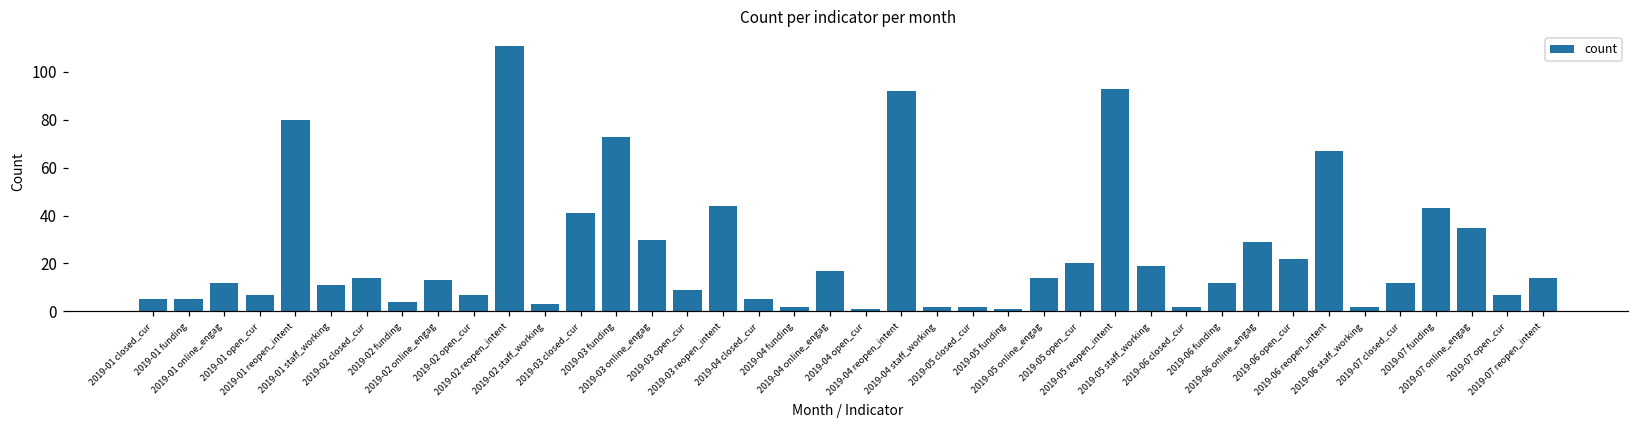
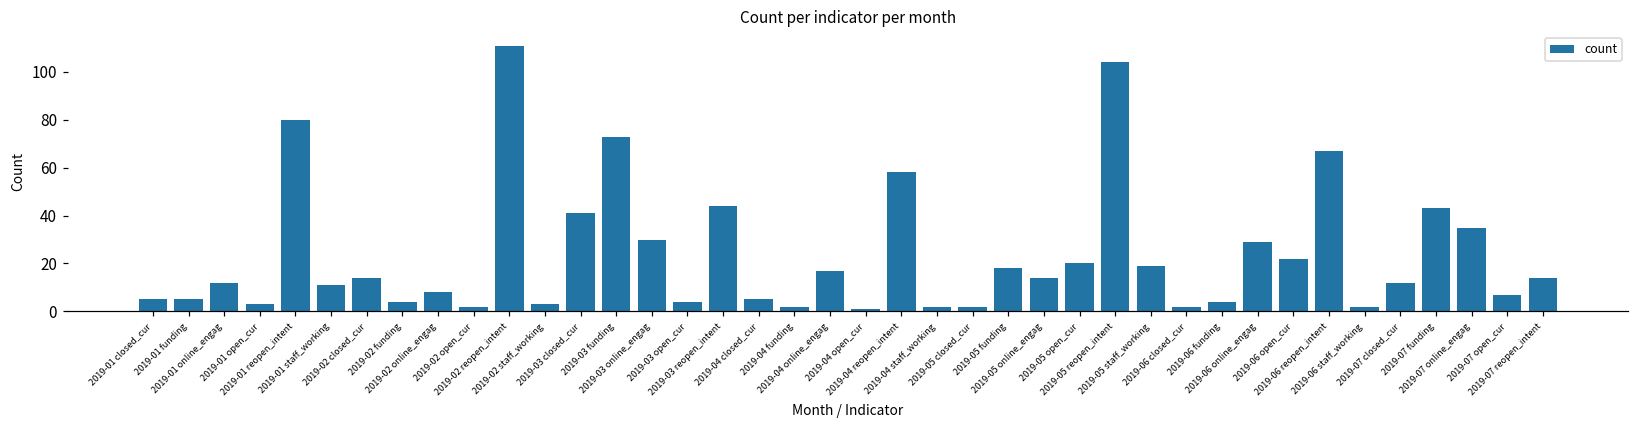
  {
    "2019-01 closed_cur": 5,
    "2019-01 funding": 5,
    "2019-01 online_engag": 12,
-   "2019-01 open_cur": 7,
+   "2019-01 open_cur": 3,
    "2019-01 reopen_intent": 80,
    "2019-01 staff_working": 11,
    "2019-02 closed_cur": 14,
    "2019-02 funding": 4,
-   "2019-02 online_engag": 13,
-   "2019-02 open_cur": 7,
+   "2019-02 online_engag": 8,
+   "2019-02 open_cur": 2,
    "2019-02 reopen_intent": 111,
    "2019-02 staff_working": 3,
    "2019-03 closed_cur": 41,
    "2019-03 funding": 73,
    "2019-03 online_engag": 30,
-   "2019-03 open_cur": 9,
+   "2019-03 open_cur": 4,
    "2019-03 reopen_intent": 44,
    "2019-04 closed_cur": 5,
    "2019-04 funding": 2,
    "2019-04 online_engag": 17,
-   "2019-04 reopen_intent": 92,
+   "2019-04 reopen_intent": 58,
    "2019-04 staff_working": 2,
    "2019-05 closed_cur": 2,
-   "2019-05 funding": 1,
+   "2019-05 funding": 18,
    "2019-05 online_engag": 14,
    "2019-05 open_cur": 20,
-   "2019-05 reopen_intent": 93,
+   "2019-05 reopen_intent": 104,
    "2019-05 staff_working": 19,
    "2019-06 closed_cur": 2,
-   "2019-06 funding": 12,
+   "2019-06 funding": 4,
    "2019-06 online_engag": 29,
    "2019-06 open_cur": 22,
    "2019-06 reopen_intent": 67,
    "2019-06 staff_working": 2,
    "2019-07 closed_cur": 12,
    "2019-07 funding": 43,
    "2019-07 online_engag": 35,
    "2019-07 open_cur": 7,
    "2019-07 reopen_intent": 14
  }
